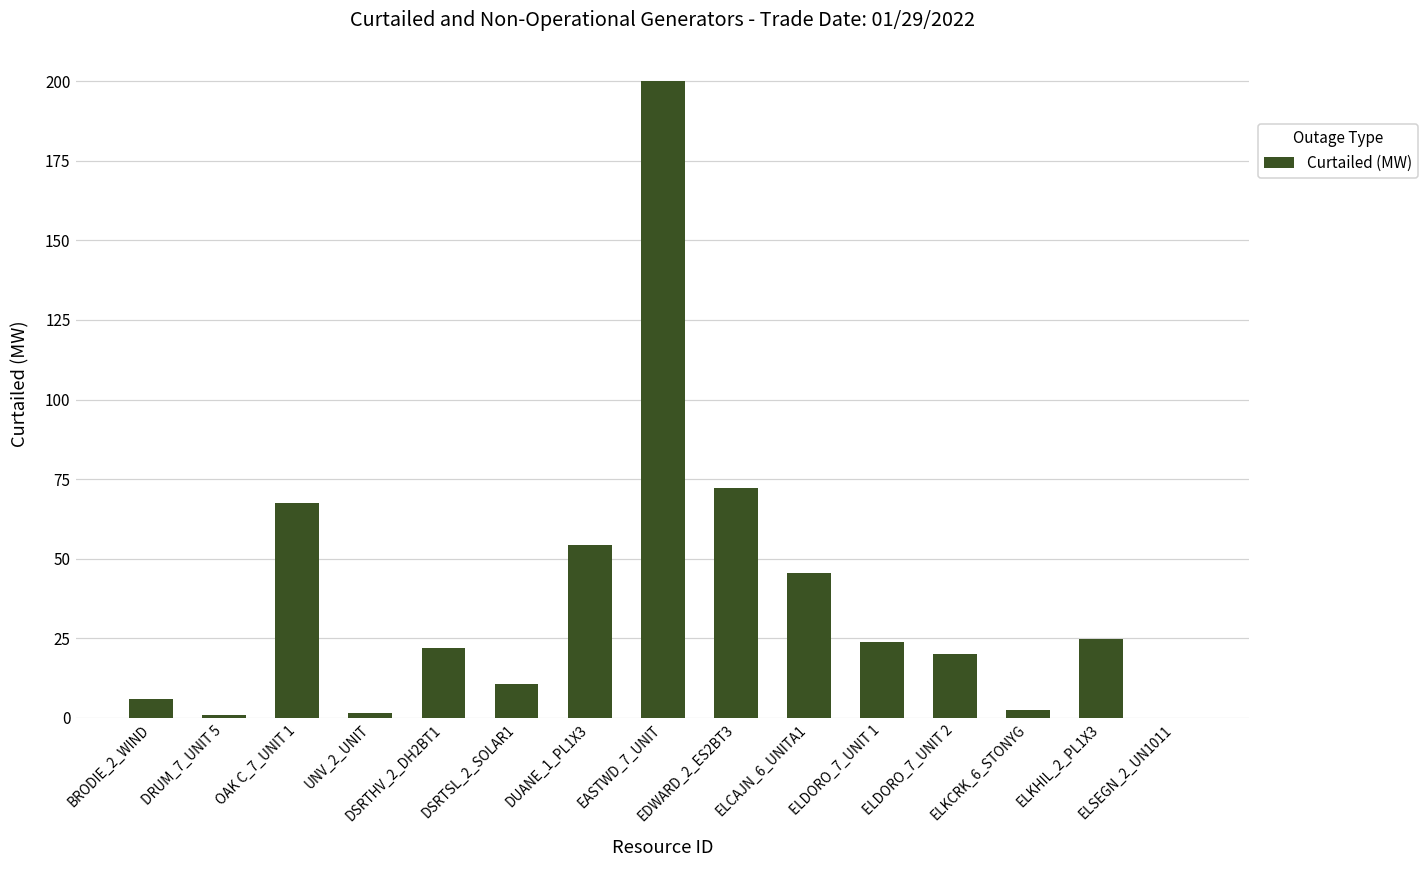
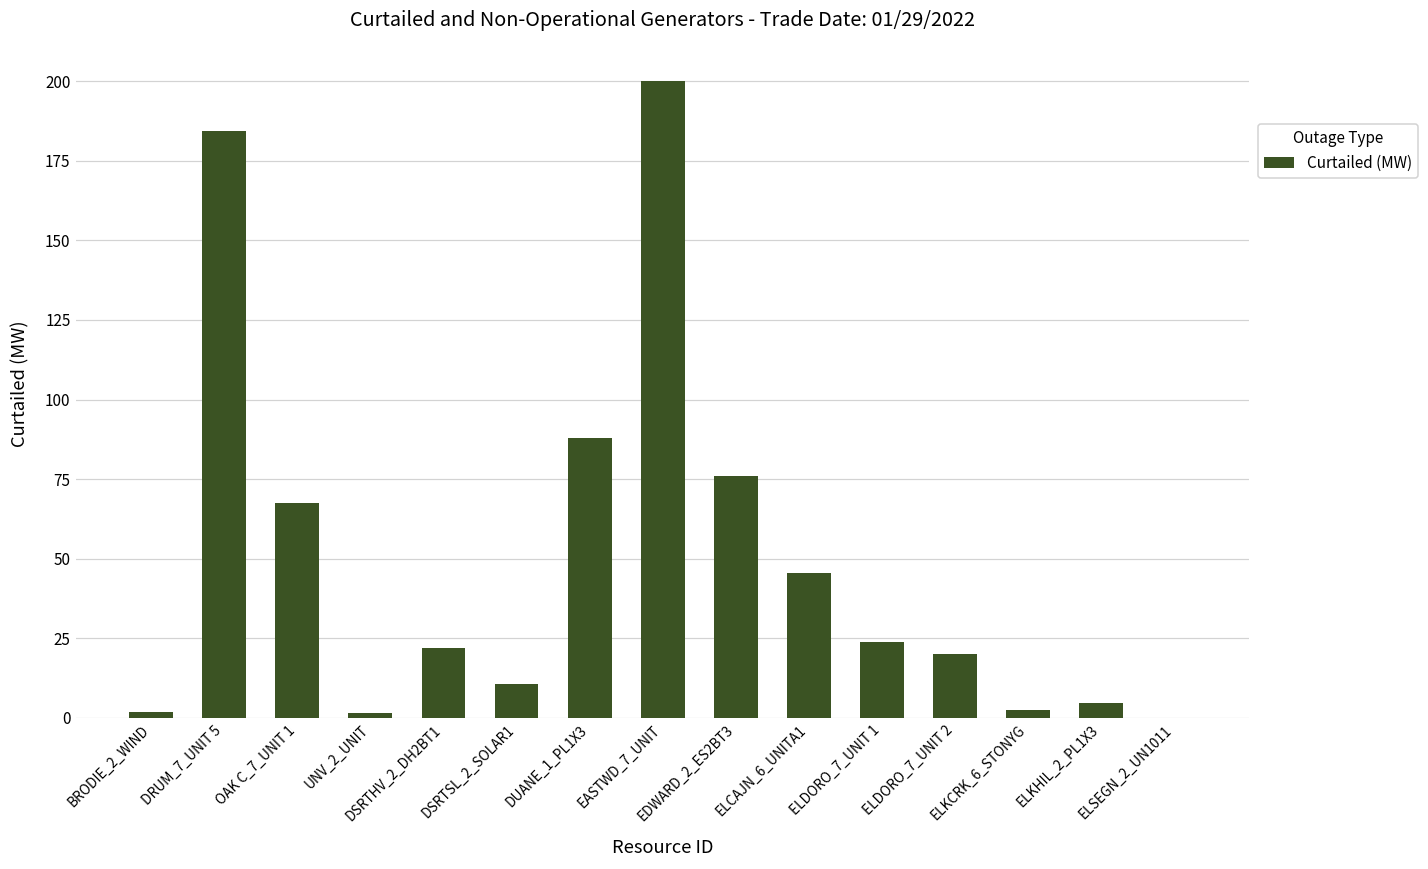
  {
-   "BRODIE_2_WIND": 6,
-   "DRUM_7_UNIT 5": 1,
+   "BRODIE_2_WIND": 2,
+   "DRUM_7_UNIT 5": 184,
    "OAK C_7_UNIT 1": 68,
    "UNV_2_UNIT": 2,
    "DSRTHV_2_DH2BT1": 22,
    "DSRTSL_2_SOLAR1": 11,
-   "DUANE_1_PL1X3": 54,
+   "DUANE_1_PL1X3": 88,
    "EASTWD_7_UNIT": 200,
-   "EDWARD_2_ES2BT3": 72,
+   "EDWARD_2_ES2BT3": 76,
    "ELCAJN_6_UNITA1": 45,
    "ELDORO_7_UNIT 1": 24,
    "ELDORO_7_UNIT 2": 20,
    "ELKCRK_6_STONYG": 2,
-   "ELKHIL_2_PL1X3": 25
+   "ELKHIL_2_PL1X3": 5
  }
